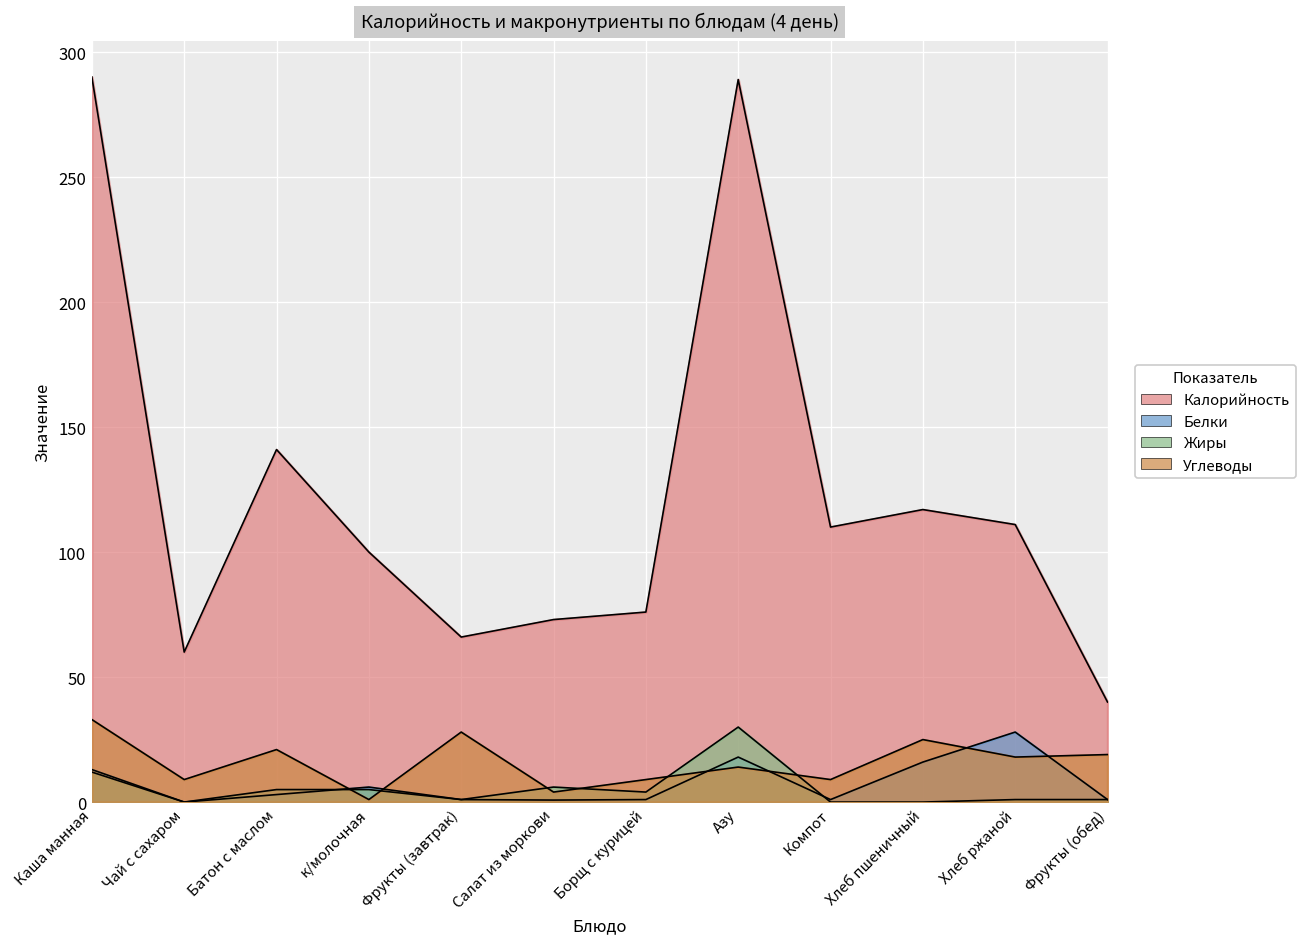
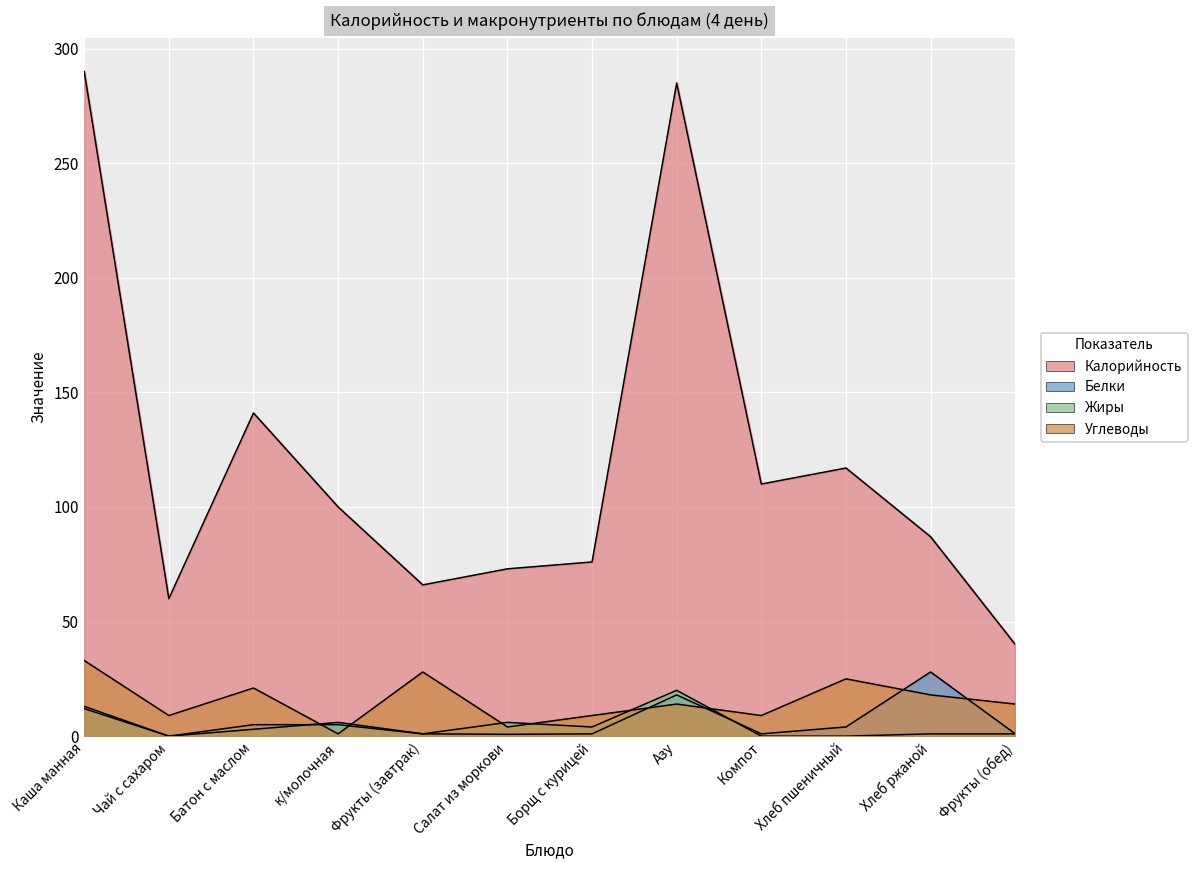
  {
    "Калорийность": {
      "Каша манная": 290,
      "Чай с сахаром": 60,
      "Батон с маслом": 141,
      "к/молочная": 100,
      "Фрукты (завтрак)": 66,
      "Салат из моркови": 73,
      "Борщ с курицей": 76,
-     "Азу": 289,
+     "Азу": 285,
      "Компот": 110,
      "Хлеб пшеничный": 117,
-     "Хлеб ржаной": 111,
+     "Хлеб ржаной": 87,
      "Фрукты (обед)": 40
    },
    "Белки": {
      "Батон с маслом": 3,
      "Салат из моркови": 1,
      "Борщ с курицей": 1,
      "Азу": 18,
-     "Хлеб пшеничный": 16,
+     "Хлеб пшеничный": 4,
      "Хлеб ржаной": 28
    },
    "Жиры": {
      "Батон с маслом": 5,
      "Салат из моркови": 6,
      "Борщ с курицей": 4,
-     "Азу": 30,
+     "Азу": 20,
      "Хлеб пшеничный": 0,
      "Хлеб ржаной": 1
    },
    "Углеводы": {
      "Каша манная": 33,
      "Чай с сахаром": 9,
      "Батон с маслом": 21,
      "к/молочная": 1,
      "Фрукты (завтрак)": 28,
      "Салат из моркови": 4,
      "Борщ с курицей": 9,
      "Азу": 14,
      "Компот": 9,
      "Хлеб пшеничный": 25,
      "Хлеб ржаной": 18,
-     "Фрукты (обед)": 19
+     "Фрукты (обед)": 14
    }
  }
